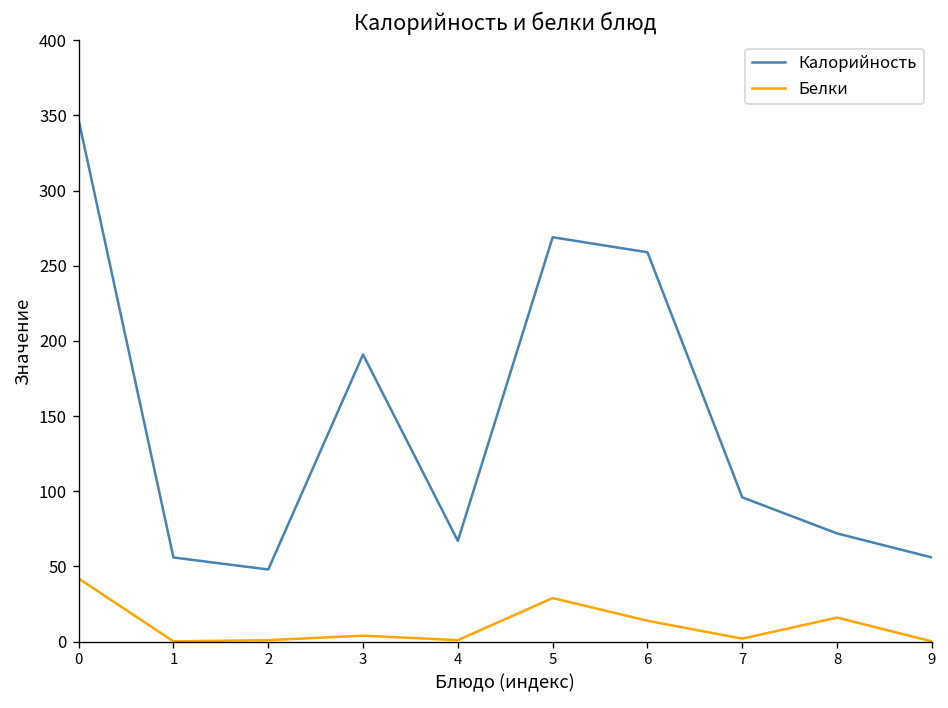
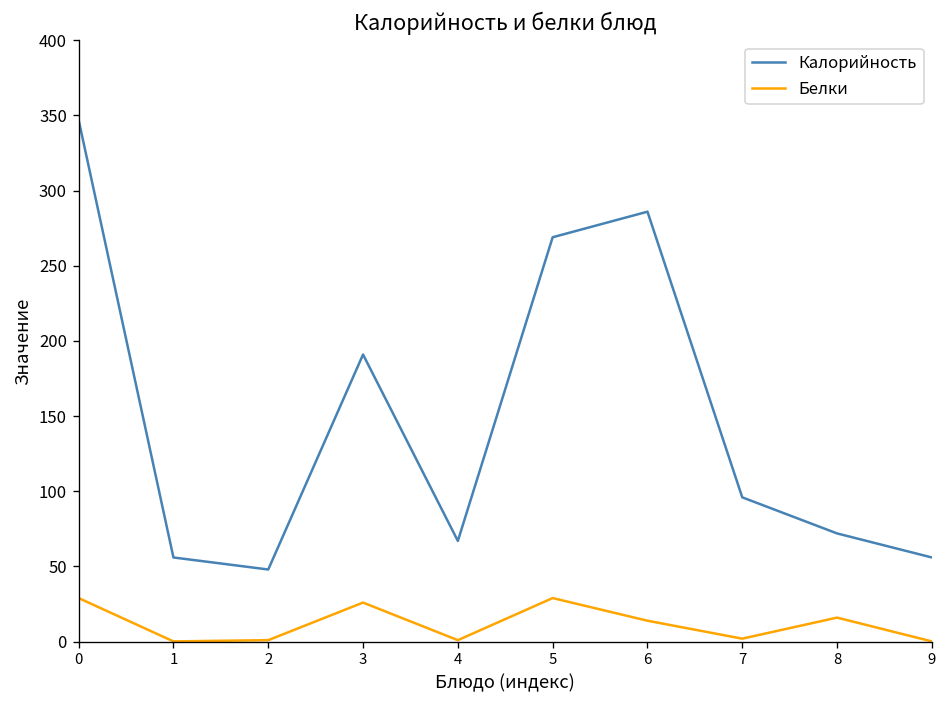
  {
    "Калорийность": {
      "0": 347,
      "1": 56,
      "2": 48,
      "3": 191,
      "4": 67,
      "5": 269,
-     "6": 259,
+     "6": 286,
      "7": 96,
      "8": 72,
      "9": 56
    },
    "Белки": {
-     "0": 42,
+     "0": 29,
      "1": 0,
      "2": 1,
-     "3": 4,
+     "3": 26,
      "4": 1,
      "5": 29,
      "6": 14,
      "7": 2,
      "8": 16,
      "9": 0
    }
  }
